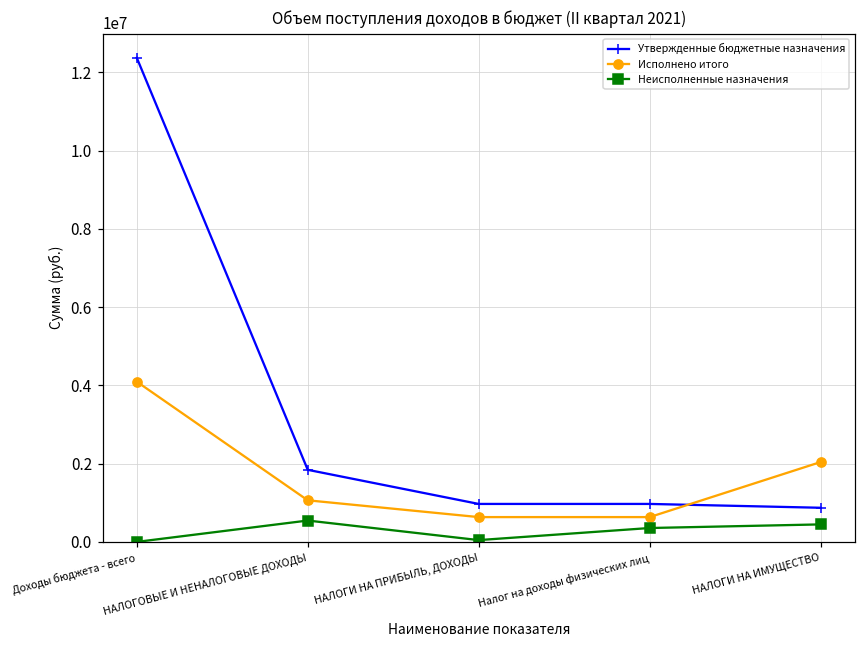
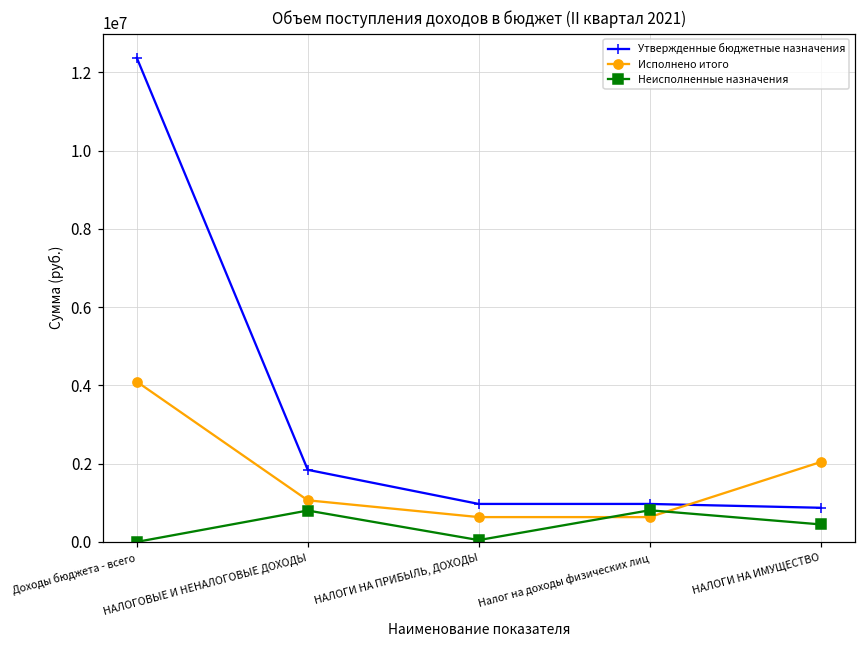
  {
    "Утвержденные бюджетные назначения": {
      "Доходы бюджета - всего": 12400000,
      "НАЛОГОВЫЕ И НЕНАЛОГОВЫЕ ДОХОДЫ": 1800000,
      "НАЛОГИ НА ПРИБЫЛЬ, ДОХОДЫ": 1000000,
      "Налог на доходы физических лиц": 1000000,
      "НАЛОГИ НА ИМУЩЕСТВО": 900000
    },
    "Исполнено итого": {
      "Доходы бюджета - всего": 4100000,
      "НАЛОГОВЫЕ И НЕНАЛОГОВЫЕ ДОХОДЫ": 1100000,
      "НАЛОГИ НА ПРИБЫЛЬ, ДОХОДЫ": 600000,
      "Налог на доходы физических лиц": 600000,
      "НАЛОГИ НА ИМУЩЕСТВО": 2000000
    },
    "Неисполненные назначения": {
      "Доходы бюджета - всего": 0,
-     "НАЛОГОВЫЕ И НЕНАЛОГОВЫЕ ДОХОДЫ": 500000,
+     "НАЛОГОВЫЕ И НЕНАЛОГОВЫЕ ДОХОДЫ": 800000,
      "НАЛОГИ НА ПРИБЫЛЬ, ДОХОДЫ": 0,
-     "Налог на доходы физических лиц": 400000,
+     "Налог на доходы физических лиц": 800000,
      "НАЛОГИ НА ИМУЩЕСТВО": 400000
    }
  }
